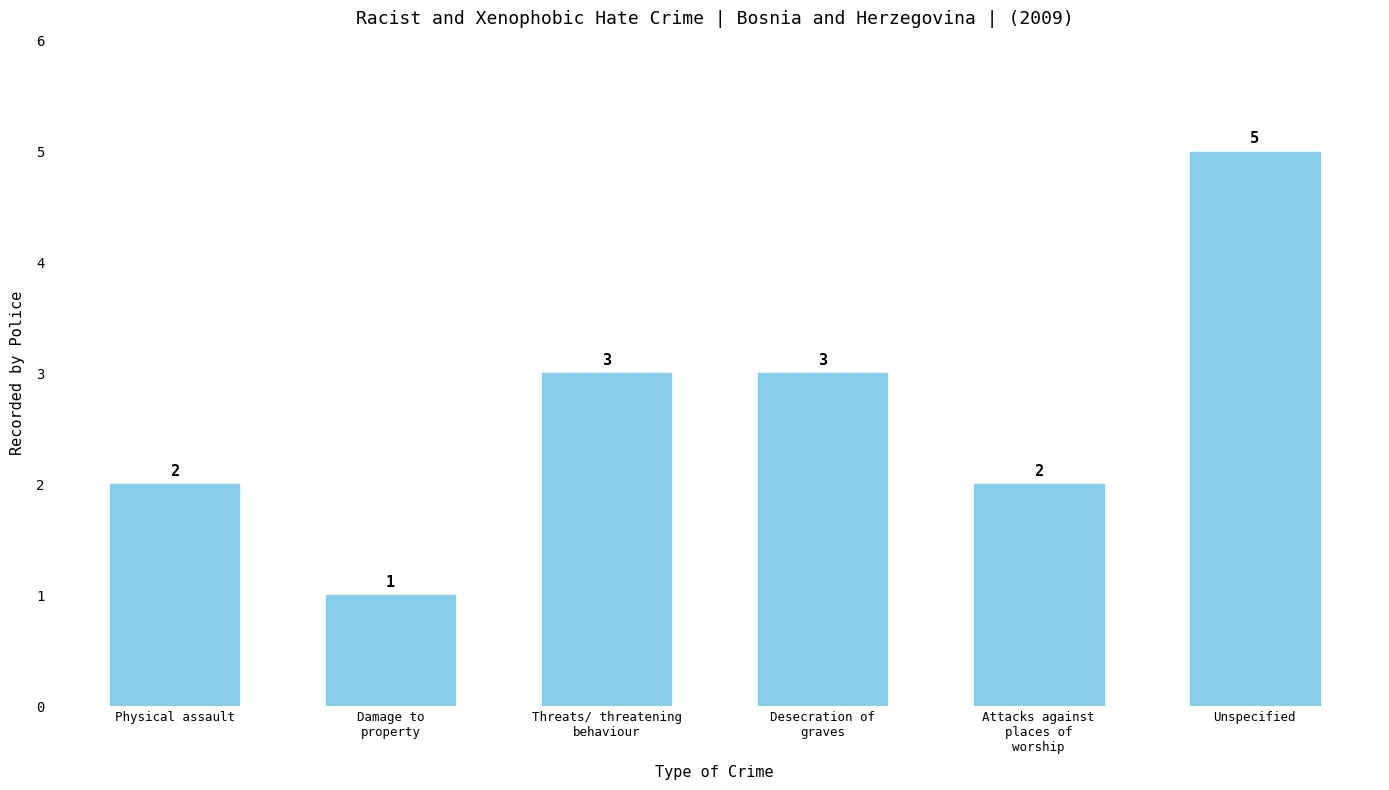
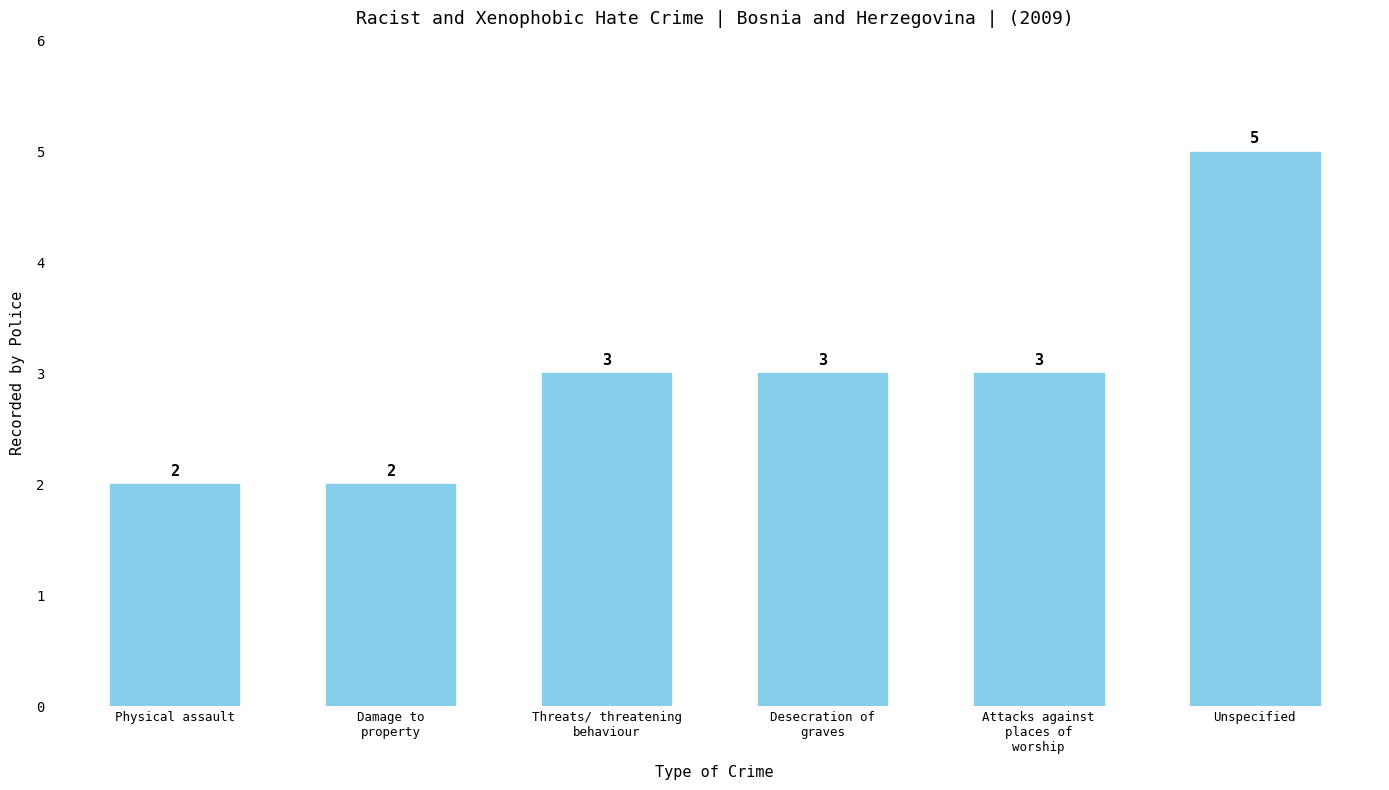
  {
    "Physical assault": 2,
-   "Damage to property": 1,
+   "Damage to property": 2,
    "Threats/ threatening behaviour": 3,
    "Desecration of graves": 3,
-   "Attacks against places of worship": 2,
+   "Attacks against places of worship": 3,
    "Unspecified": 5
  }
